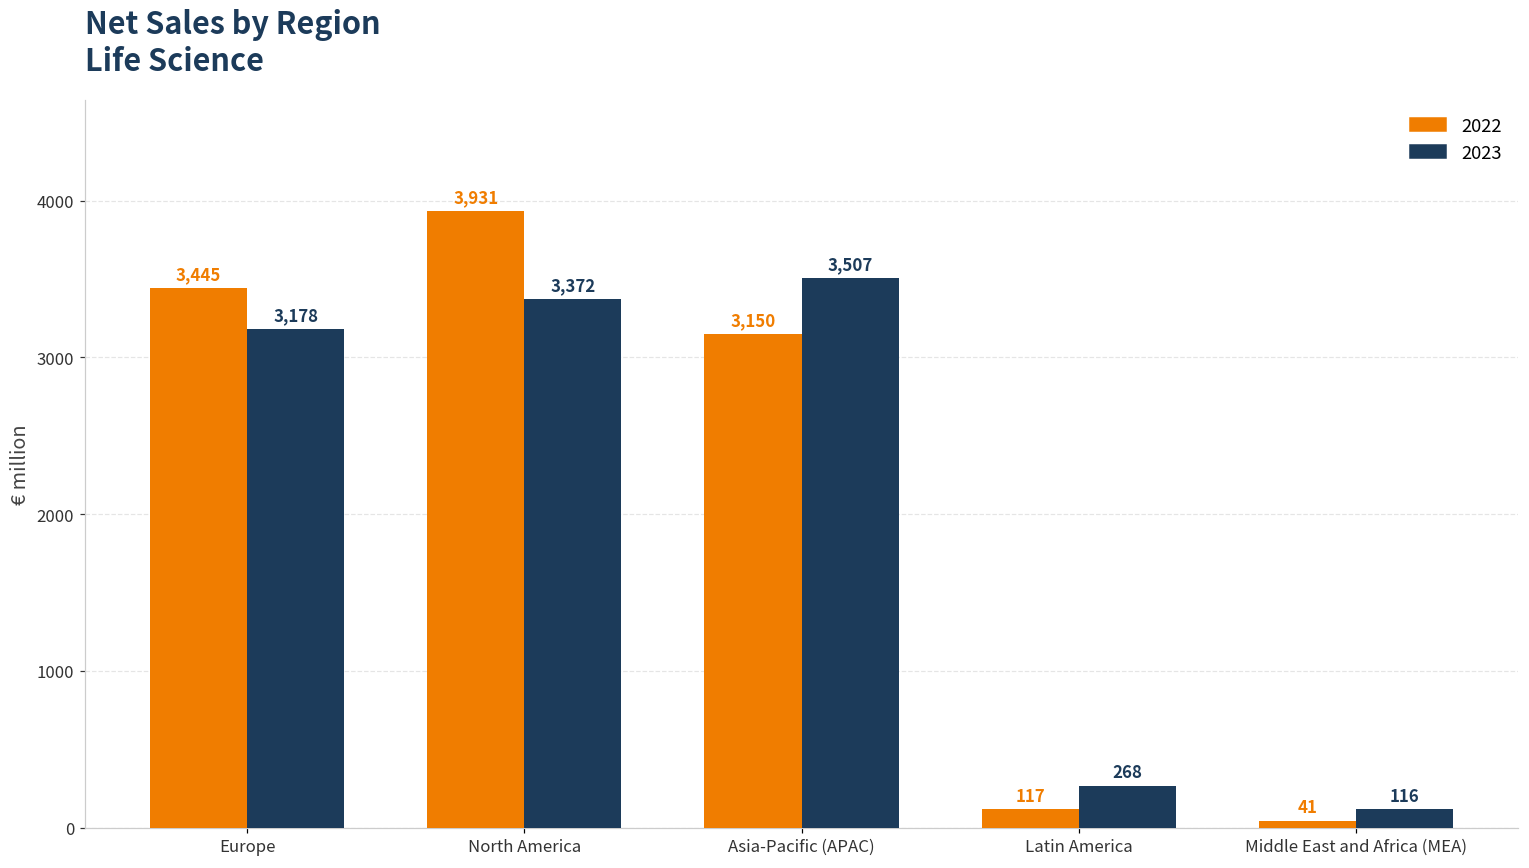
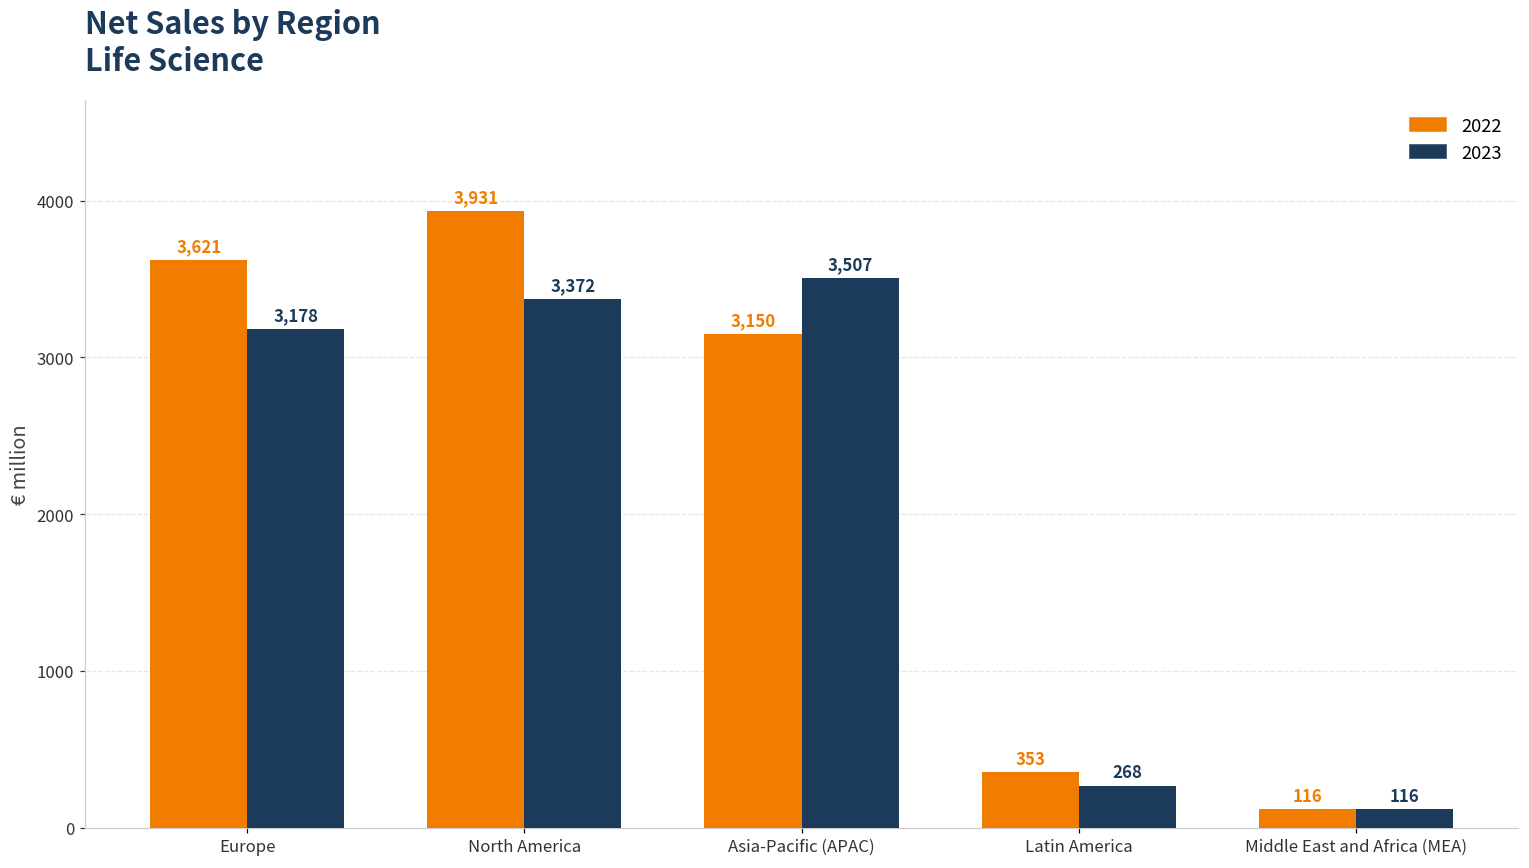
  {
    "2022": {
-     "Europe": "3,445",
+     "Europe": "3,621",
      "North America": "3,931",
      "Asia-Pacific (APAC)": "3,150",
-     "Latin America": "117",
-     "Middle East and Africa (MEA)": "41"
+     "Latin America": "353",
+     "Middle East and Africa (MEA)": "116"
    },
    "2023": {
      "Europe": "3,178",
      "North America": "3,372",
      "Asia-Pacific (APAC)": "3,507",
      "Latin America": "268",
      "Middle East and Africa (MEA)": "116"
    }
  }
